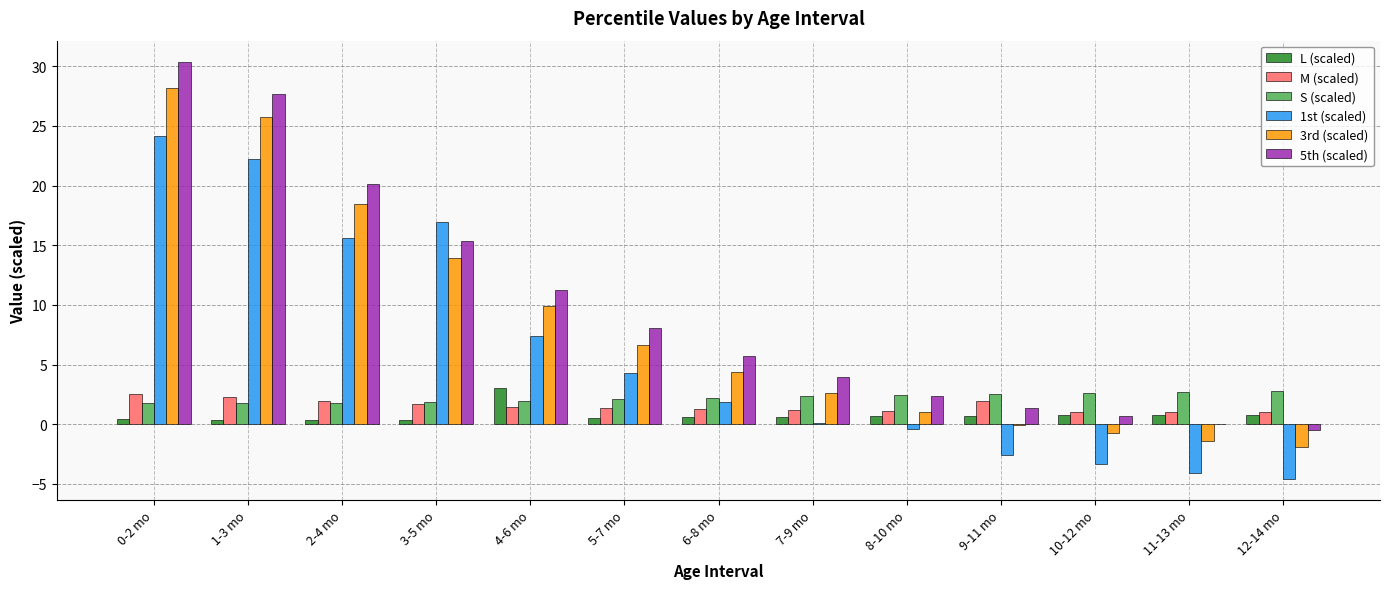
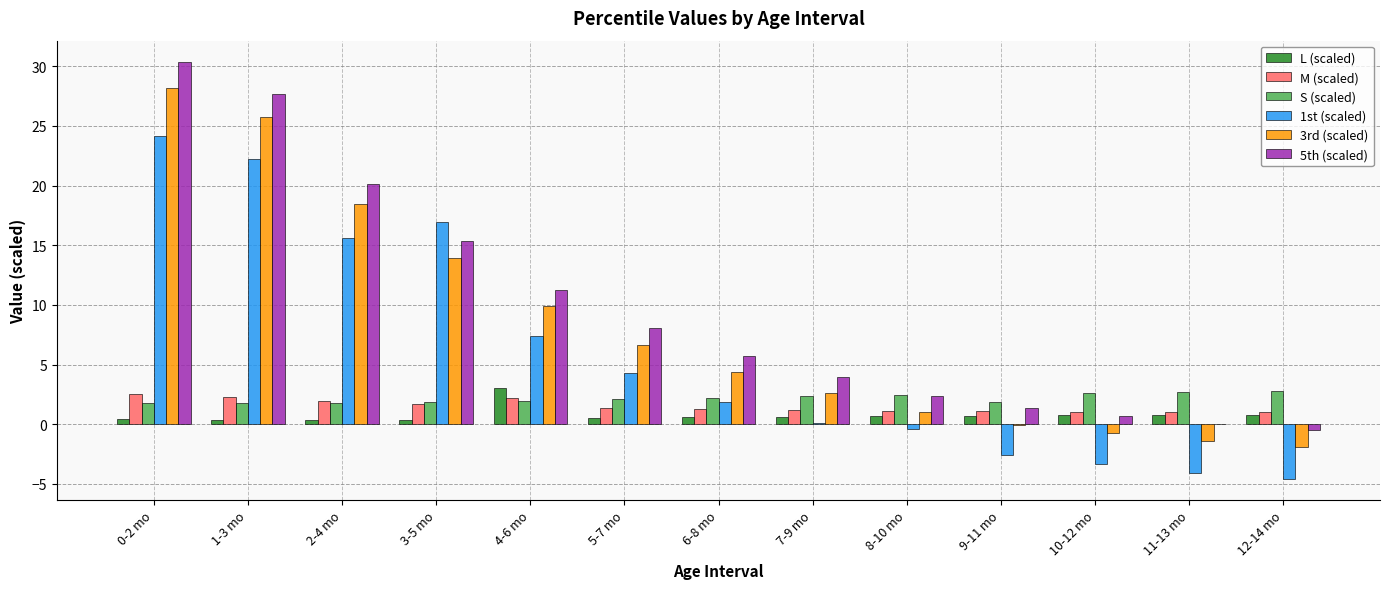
  {
    "L (scaled)": {
      "0-2 mo": 0.5,
      "1-3 mo": 0.3,
      "2-4 mo": 0.3,
      "3-5 mo": 0.4,
      "4-6 mo": 3.0,
      "5-7 mo": 0.5,
      "6-8 mo": 0.6,
      "7-9 mo": 0.6,
      "8-10 mo": 0.7,
      "9-11 mo": 0.7,
      "10-12 mo": 0.7,
      "11-13 mo": 0.8,
      "12-14 mo": 0.8
    },
    "M (scaled)": {
      "0-2 mo": 2.5,
      "1-3 mo": 2.3,
      "2-4 mo": 1.9,
      "3-5 mo": 1.7,
-     "4-6 mo": 1.5,
+     "4-6 mo": 2.2,
      "5-7 mo": 1.3,
      "6-8 mo": 1.3,
      "7-9 mo": 1.2,
      "8-10 mo": 1.1,
-     "9-11 mo": 2.0,
+     "9-11 mo": 1.1,
      "10-12 mo": 1.1,
      "11-13 mo": 1.0,
      "12-14 mo": 1.0
    },
    "S (scaled)": {
      "0-2 mo": 1.8,
      "1-3 mo": 1.8,
      "2-4 mo": 1.8,
      "3-5 mo": 1.8,
      "4-6 mo": 2.0,
      "5-7 mo": 2.1,
      "6-8 mo": 2.2,
      "7-9 mo": 2.4,
      "8-10 mo": 2.5,
-     "9-11 mo": 2.6,
+     "9-11 mo": 1.9,
      "10-12 mo": 2.6,
      "11-13 mo": 2.7,
      "12-14 mo": 2.8
    },
    "1st (scaled)": {
      "0-2 mo": 24.2,
      "1-3 mo": 22.3,
      "2-4 mo": 15.6,
      "3-5 mo": 17.0,
      "4-6 mo": 7.4,
      "5-7 mo": 4.3,
      "6-8 mo": 1.9,
      "8-10 mo": -0.4,
      "9-11 mo": -2.6,
      "10-12 mo": -3.4,
      "11-13 mo": -4.1,
      "12-14 mo": -4.6
    },
    "3rd (scaled)": {
      "0-2 mo": 28.2,
      "1-3 mo": 25.8,
      "2-4 mo": 18.5,
      "3-5 mo": 13.9,
      "4-6 mo": 9.9,
      "5-7 mo": 6.7,
      "6-8 mo": 4.4,
      "7-9 mo": 2.6,
      "8-10 mo": 1.0,
      "10-12 mo": -0.8,
      "11-13 mo": -1.4,
      "12-14 mo": -2.0
    },
    "5th (scaled)": {
      "0-2 mo": 30.4,
      "1-3 mo": 27.7,
      "2-4 mo": 20.1,
      "3-5 mo": 15.4,
      "4-6 mo": 11.3,
      "5-7 mo": 8.0,
      "6-8 mo": 5.7,
      "7-9 mo": 3.9,
      "8-10 mo": 2.4,
      "9-11 mo": 1.3,
      "10-12 mo": 0.7,
      "12-14 mo": -0.5
    }
  }
